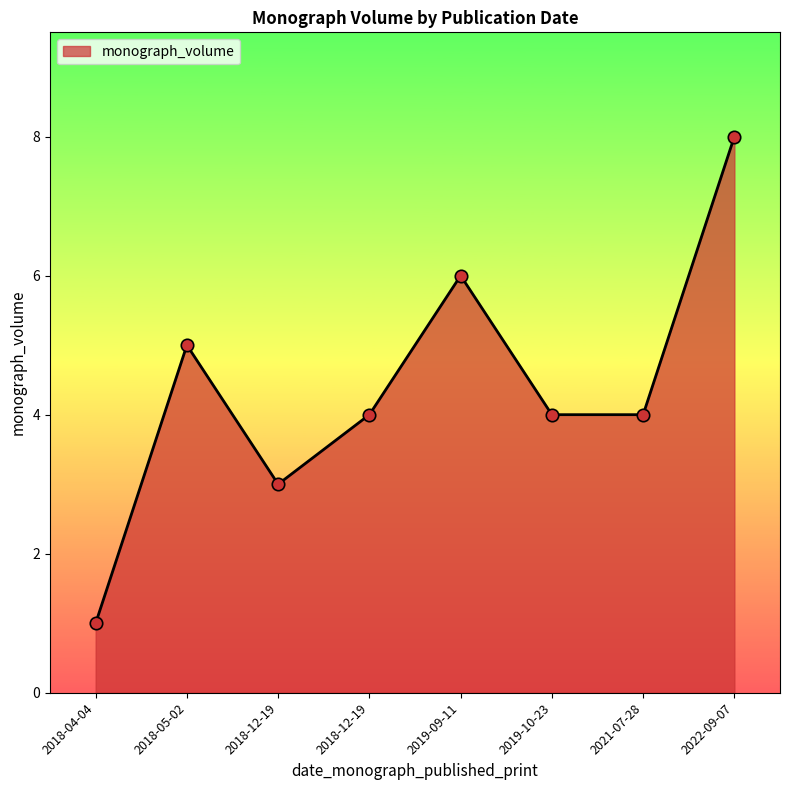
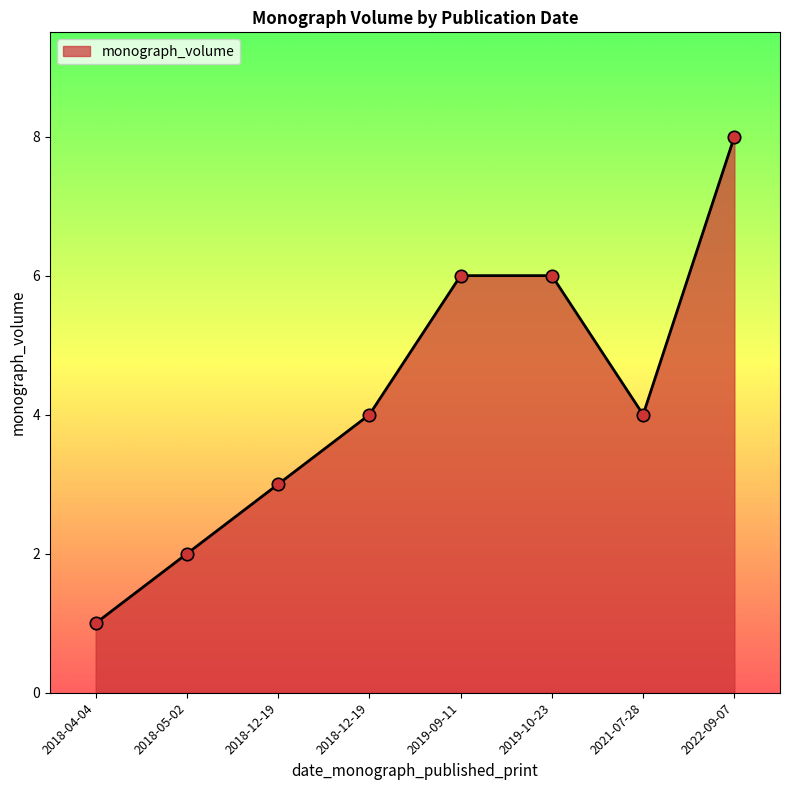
  {
    "2018-04-04": 1,
-   "2018-05-02": 5,
+   "2018-05-02": 2,
    "2019-09-11": 6,
-   "2019-10-23": 4,
+   "2019-10-23": 6,
    "2021-07-28": 4,
    "2022-09-07": 8
  }
